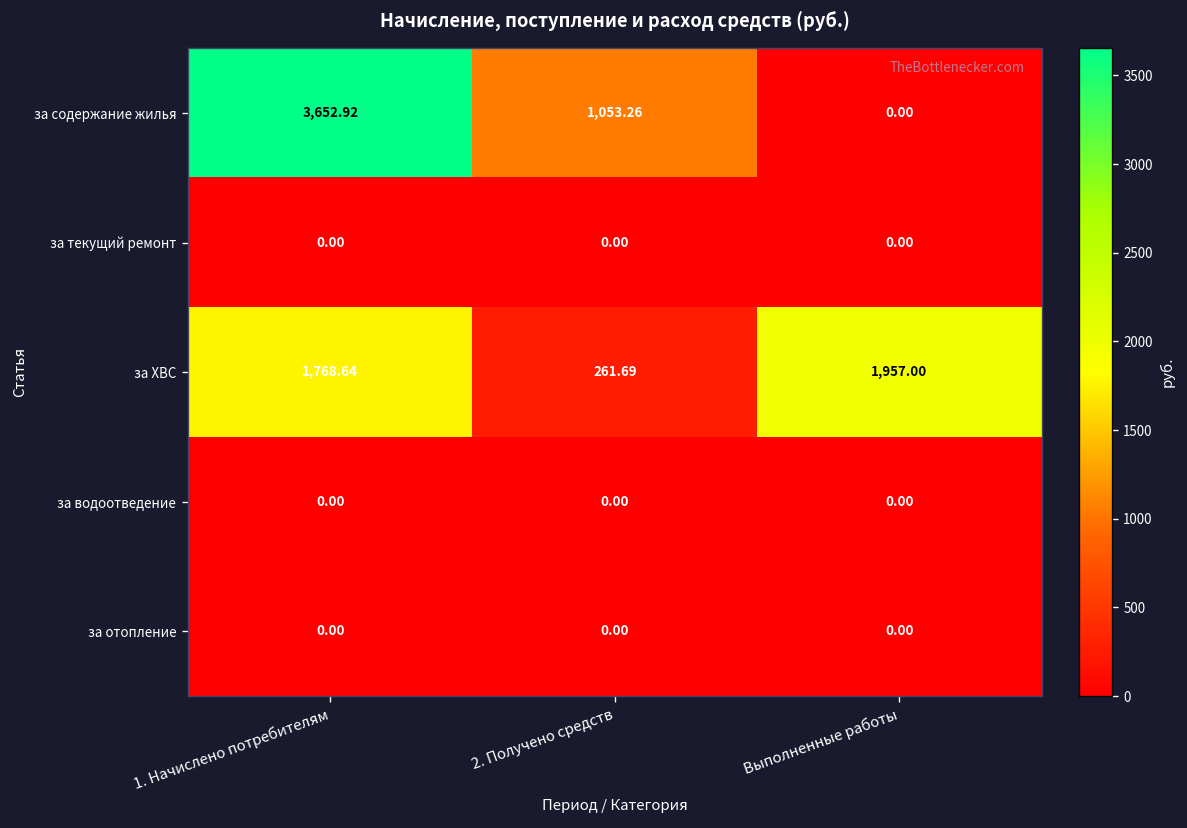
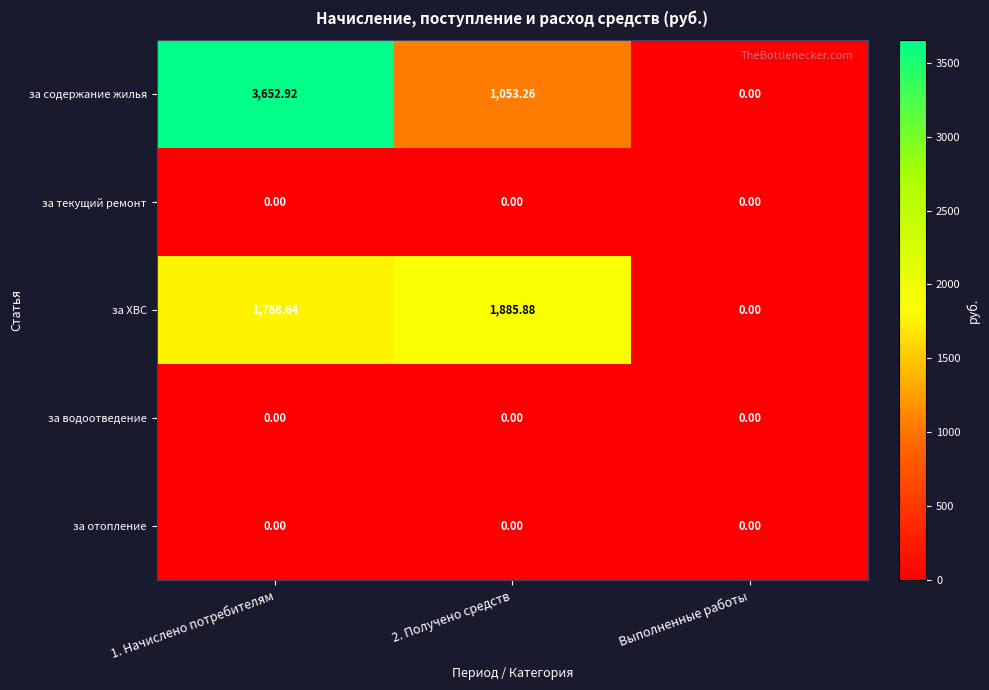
  {
    "за содержание жилья": {
      "1. Начислено потребителям": "3,652.92",
      "2. Получено средств": "1,053.26"
    },
    "за текущий ремонт": {
      "1. Начислено потребителям": "0.00",
      "2. Получено средств": "0.00",
      "Выполненные работы": "0.00"
    },
    "за ХВС": {
      "1. Начислено потребителям": "1,768.64",
-     "2. Получено средств": "261.69",
-     "Выполненные работы": "1,957.00"
+     "2. Получено средств": "1,885.88",
+     "Выполненные работы": "0.00"
    },
    "за водоотведение": {
      "1. Начислено потребителям": "0.00",
      "2. Получено средств": "0.00",
      "Выполненные работы": "0.00"
    },
    "за отопление": {
      "1. Начислено потребителям": "0.00",
      "2. Получено средств": "0.00",
      "Выполненные работы": "0.00"
    }
  }
